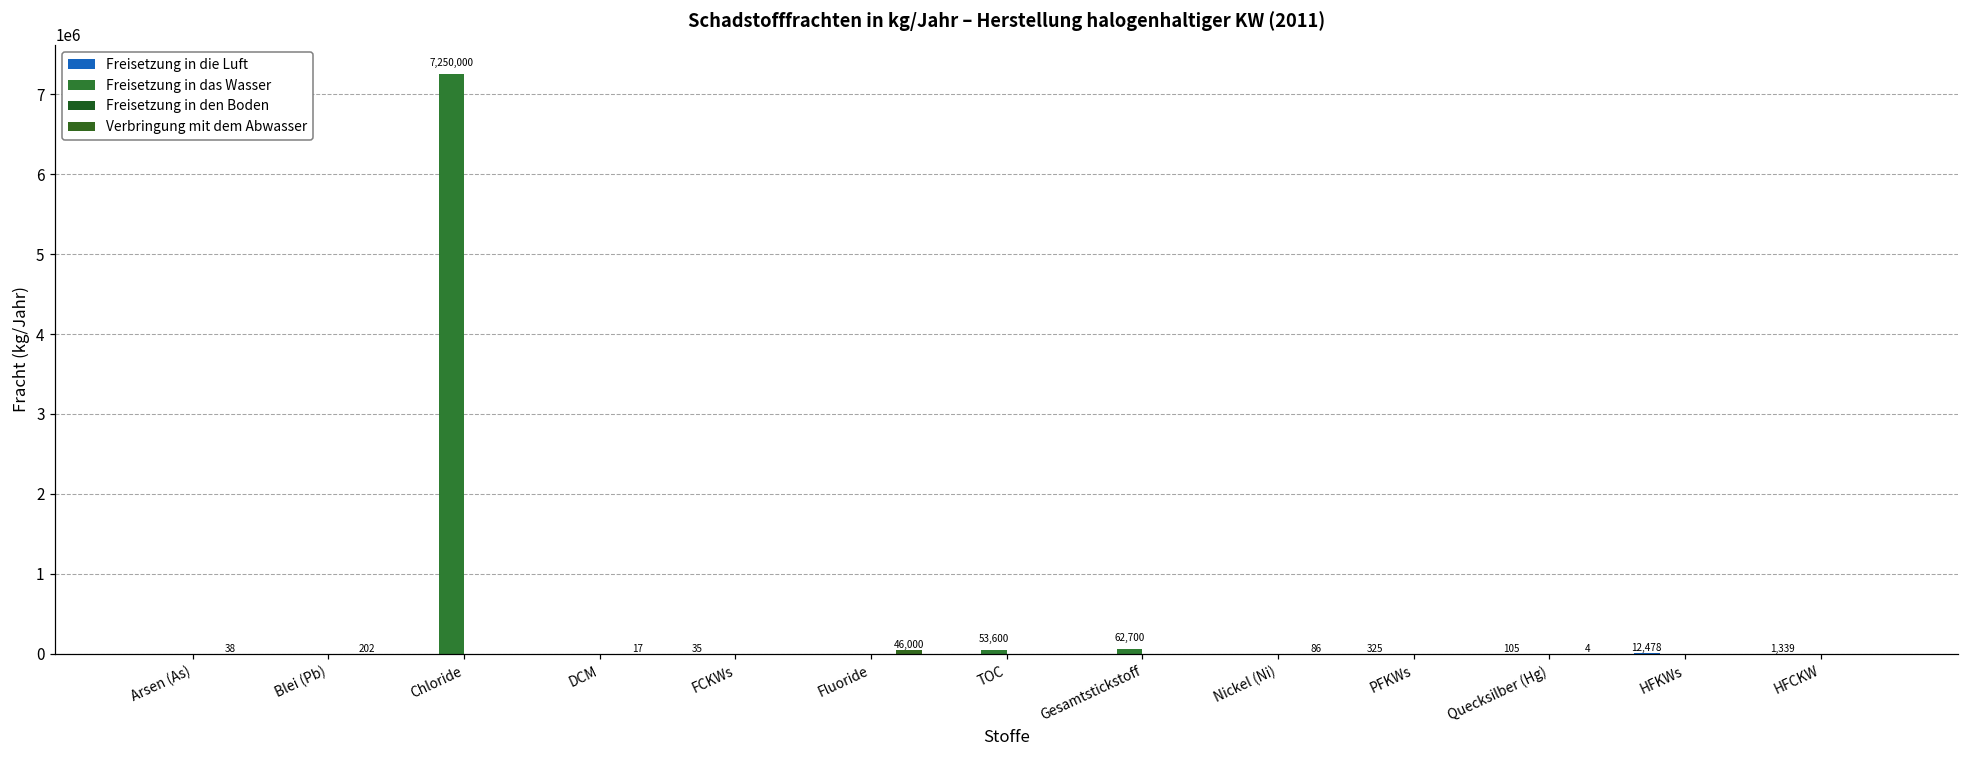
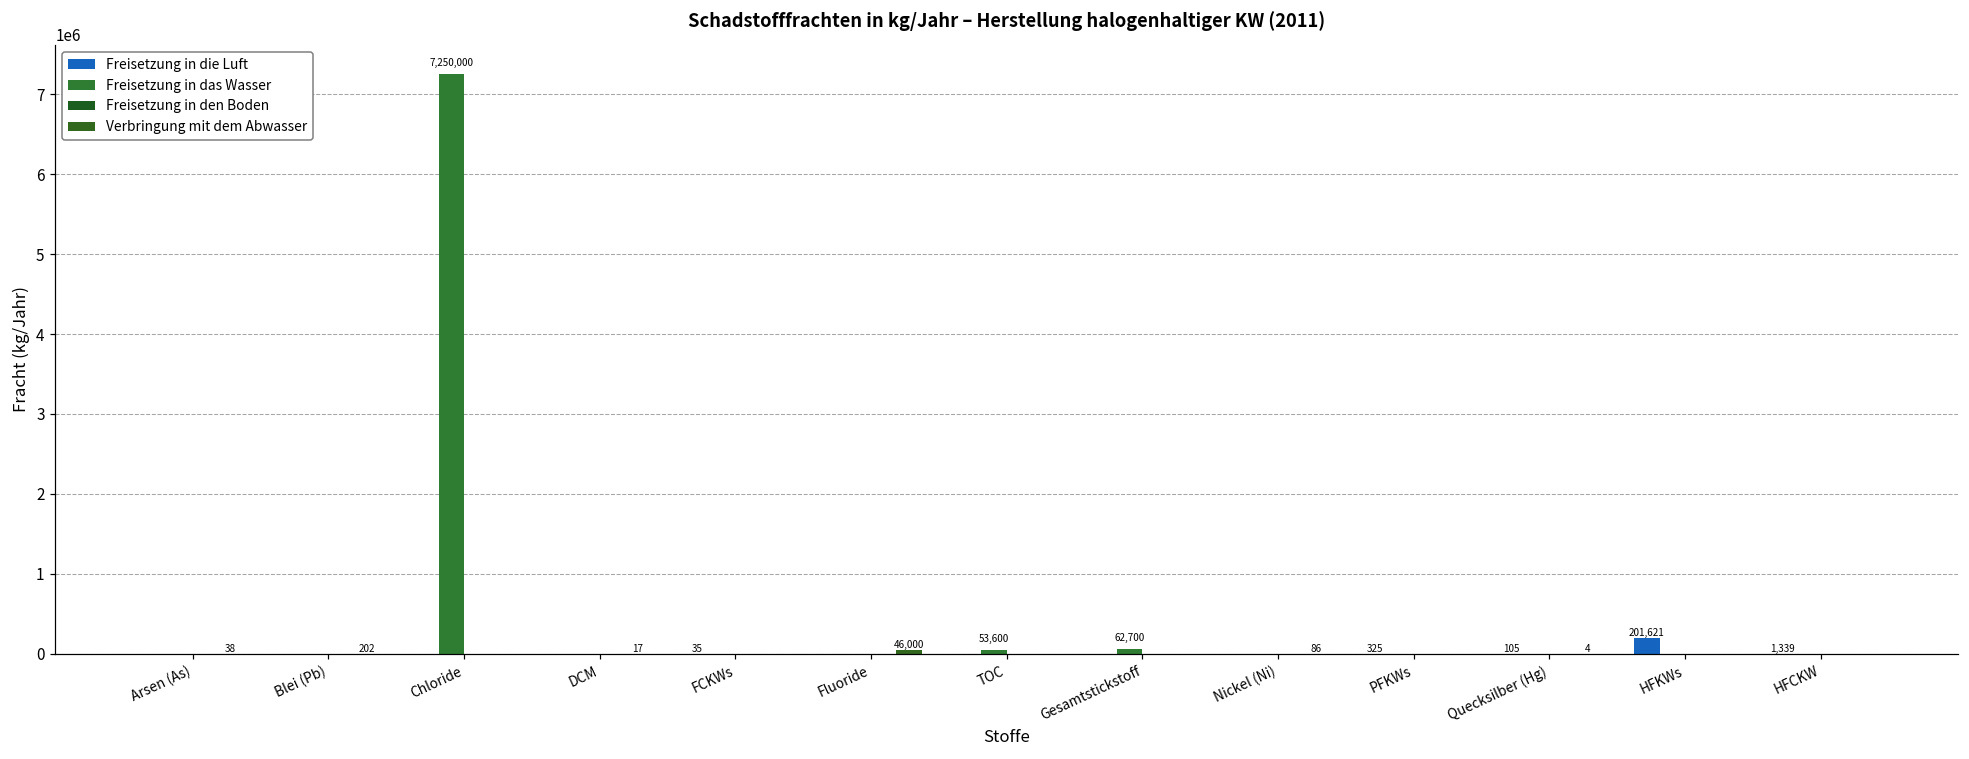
  {
    "Freisetzung in die Luft": {
      "FCKWs": "35",
      "PFKWs": "325",
      "Quecksilber (Hg)": "105",
-     "HFKWs": "12,478",
+     "HFKWs": "201,621",
      "HFCKW": "1,339"
    }
  }
